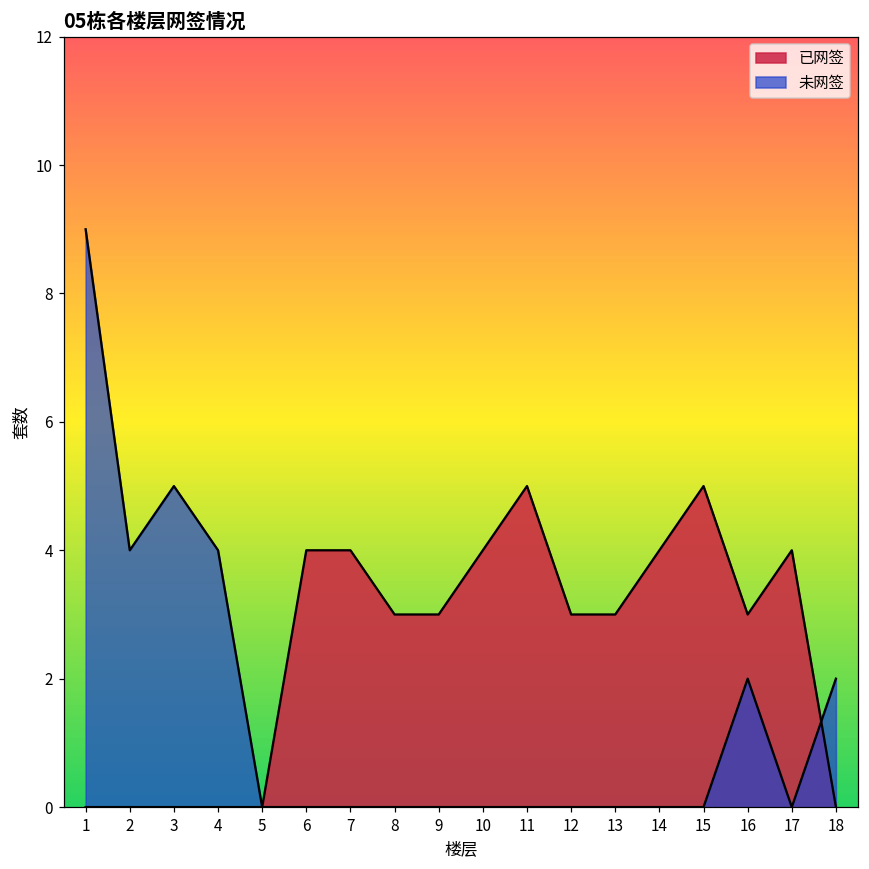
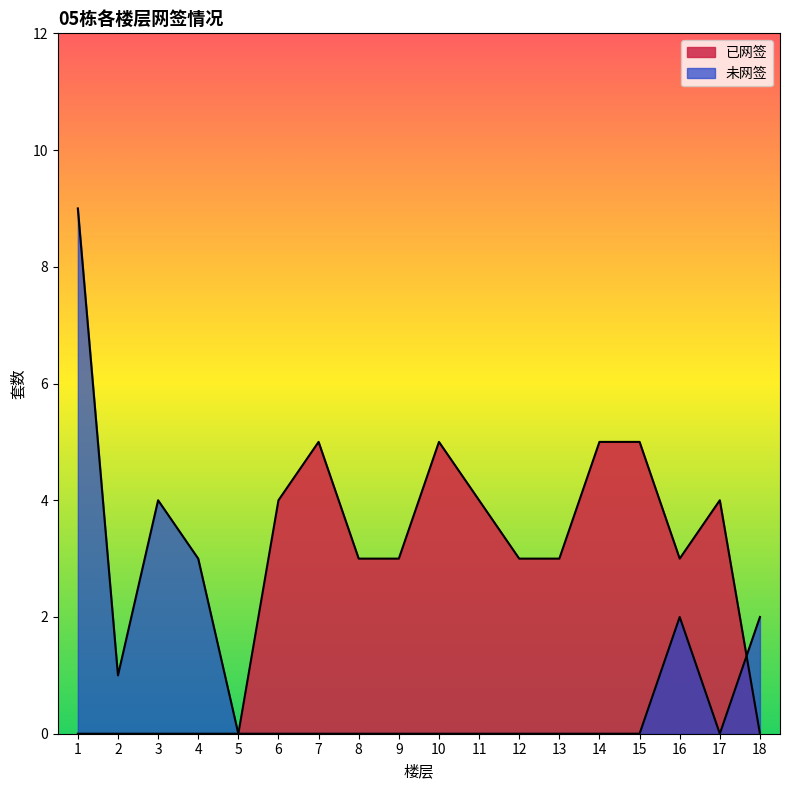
  {
    "已网签": {
      "1": 0,
      "2": 0,
      "3": 0,
      "4": 0,
      "6": 4,
-     "7": 4,
+     "7": 5,
      "8": 3,
      "9": 3,
-     "10": 4,
-     "11": 5,
+     "10": 5,
+     "11": 4,
      "12": 3,
      "13": 3,
-     "14": 4,
+     "14": 5,
      "15": 5,
      "16": 3,
      "17": 4,
      "18": 0
    },
    "未网签": {
      "1": 9,
-     "2": 4,
-     "3": 5,
-     "4": 4,
+     "2": 1,
+     "3": 4,
+     "4": 3,
      "6": 0,
      "7": 0,
      "8": 0,
      "9": 0,
      "10": 0,
      "11": 0,
      "12": 0,
      "13": 0,
      "14": 0,
      "15": 0,
      "16": 2,
      "17": 0,
      "18": 2
    }
  }
